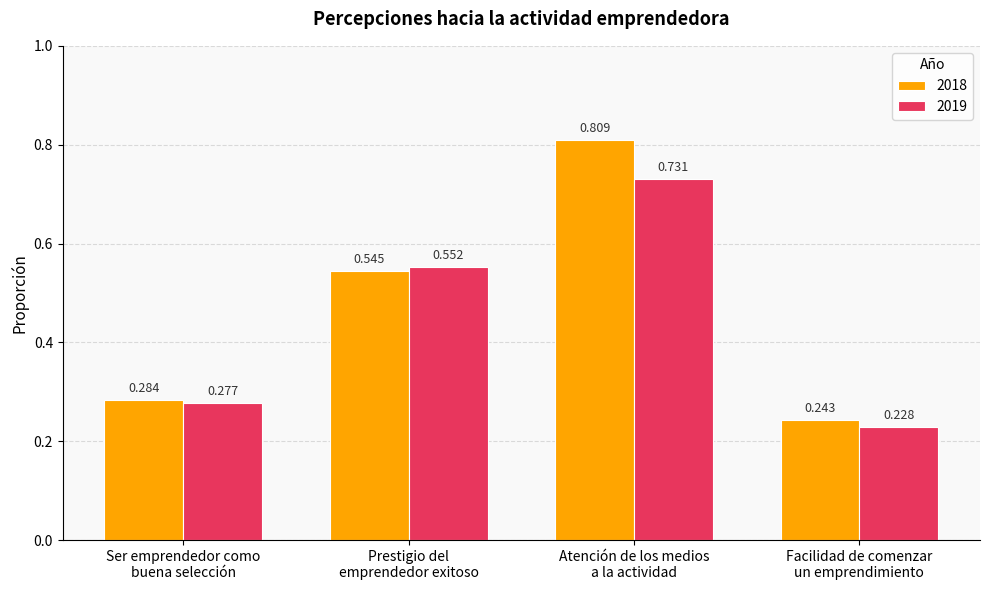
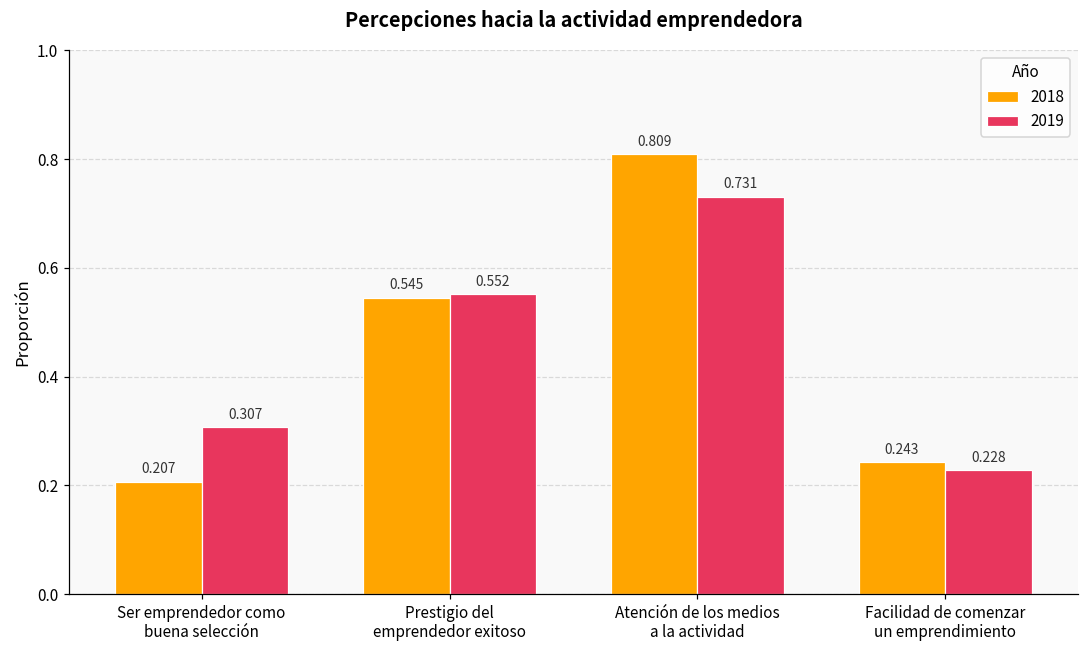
  {
    "2018": {
-     "Ser emprendedor como buena selección": 0.284,
+     "Ser emprendedor como buena selección": 0.207,
      "Prestigio del emprendedor exitoso": 0.545,
      "Atención de los medios a la actividad": 0.809,
      "Facilidad de comenzar un emprendimiento": 0.243
    },
    "2019": {
-     "Ser emprendedor como buena selección": 0.277,
+     "Ser emprendedor como buena selección": 0.307,
      "Prestigio del emprendedor exitoso": 0.552,
      "Atención de los medios a la actividad": 0.731,
      "Facilidad de comenzar un emprendimiento": 0.228
    }
  }
